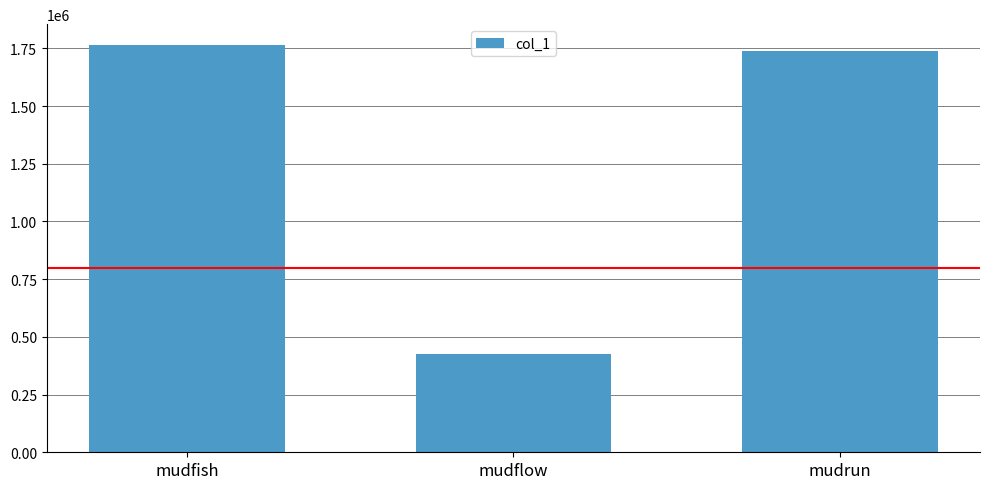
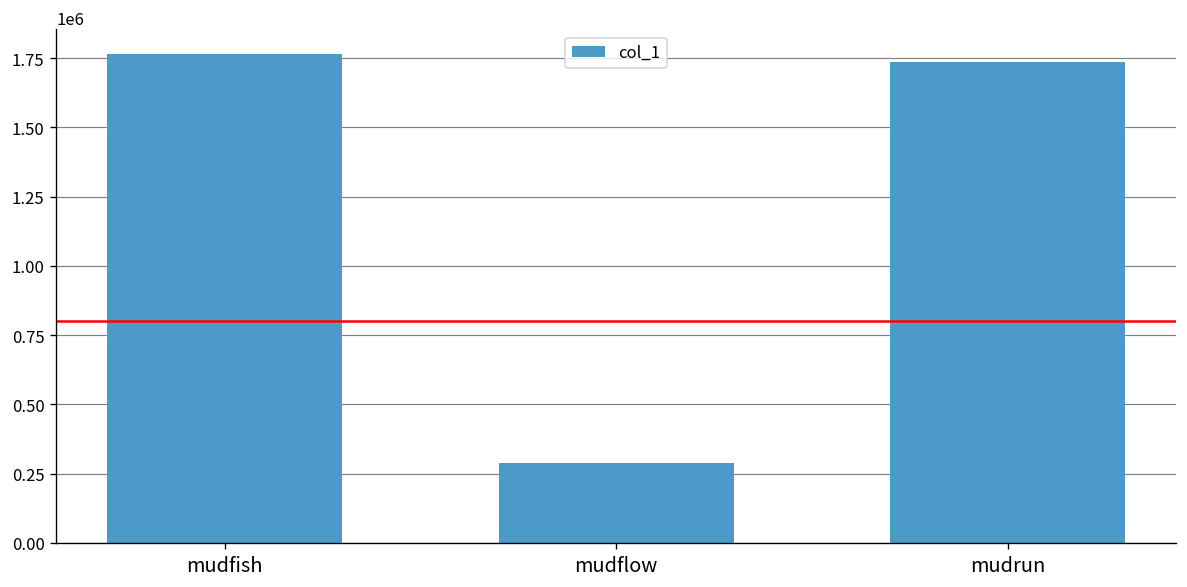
  {
    "mudfish": 1770000,
-   "mudflow": 430000,
+   "mudflow": 290000,
    "mudrun": 1740000
  }
